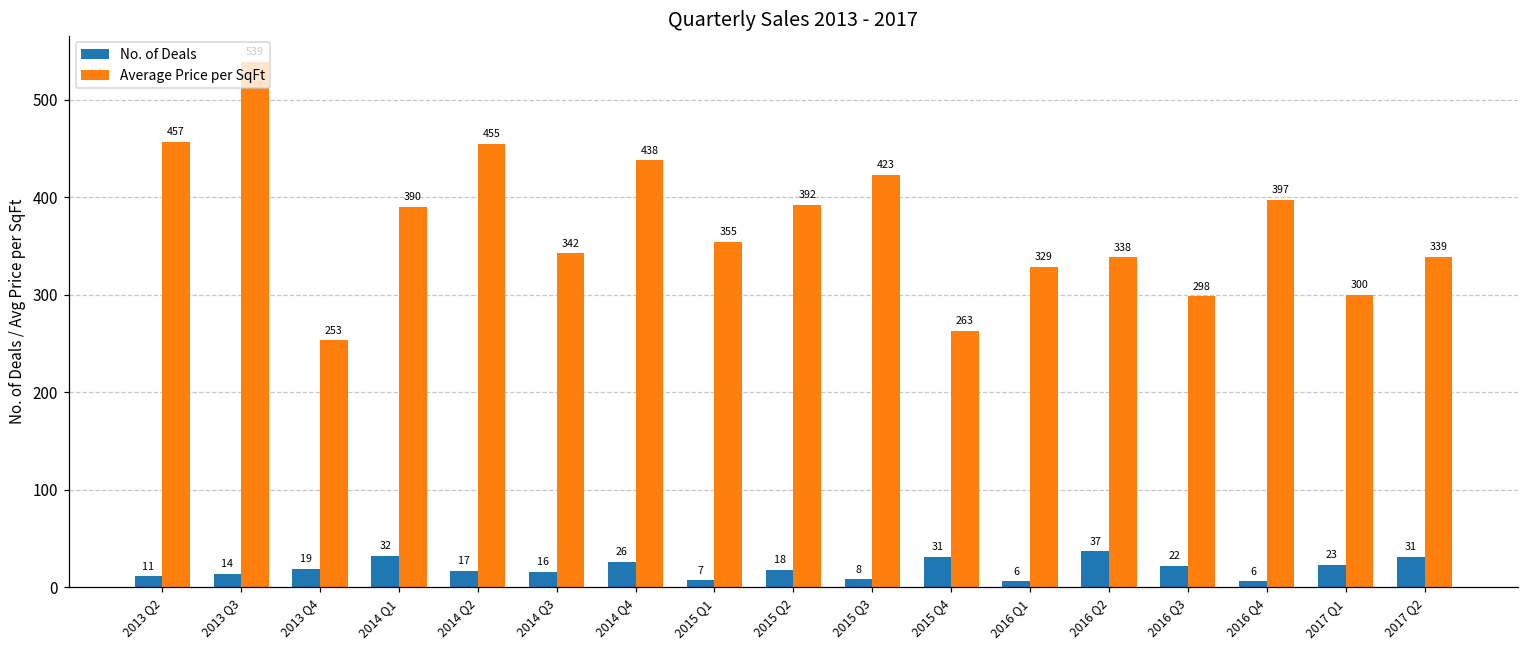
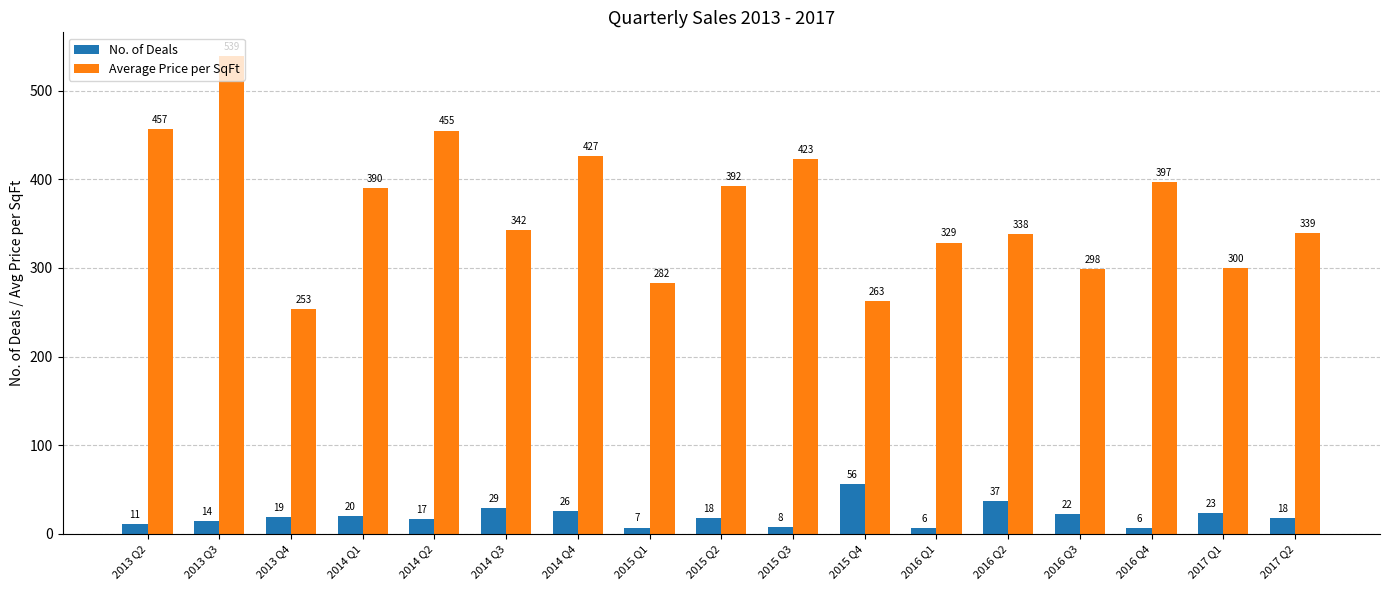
  {
    "No. of Deals": {
      "2013 Q2": 11,
      "2013 Q3": 14,
      "2013 Q4": 19,
-     "2014 Q1": 32,
+     "2014 Q1": 20,
      "2014 Q2": 17,
-     "2014 Q3": 16,
+     "2014 Q3": 29,
      "2014 Q4": 26,
      "2015 Q1": 7,
      "2015 Q2": 18,
      "2015 Q3": 8,
-     "2015 Q4": 31,
+     "2015 Q4": 56,
      "2016 Q1": 6,
      "2016 Q2": 37,
      "2016 Q3": 22,
      "2016 Q4": 6,
      "2017 Q1": 23,
-     "2017 Q2": 31
+     "2017 Q2": 18
    },
    "Average Price per SqFt": {
      "2013 Q2": 457,
      "2013 Q4": 253,
      "2014 Q1": 390,
      "2014 Q2": 455,
      "2014 Q3": 342,
-     "2014 Q4": 438,
-     "2015 Q1": 355,
+     "2014 Q4": 427,
+     "2015 Q1": 282,
      "2015 Q2": 392,
      "2015 Q3": 423,
      "2015 Q4": 263,
      "2016 Q1": 329,
      "2016 Q2": 338,
      "2016 Q3": 298,
      "2016 Q4": 397,
      "2017 Q1": 300,
      "2017 Q2": 339
    }
  }
